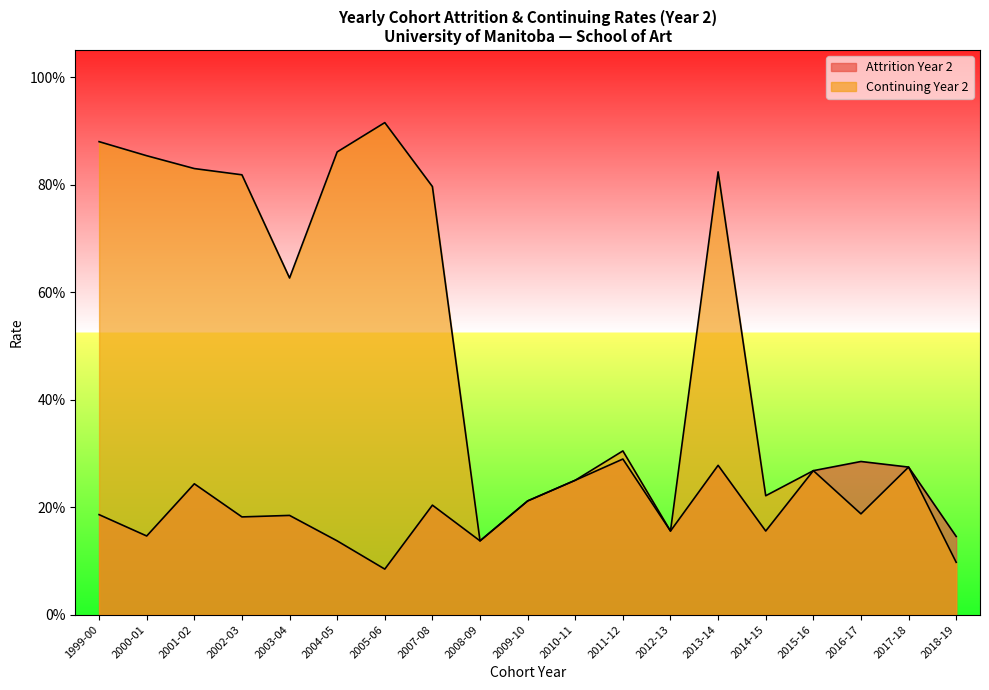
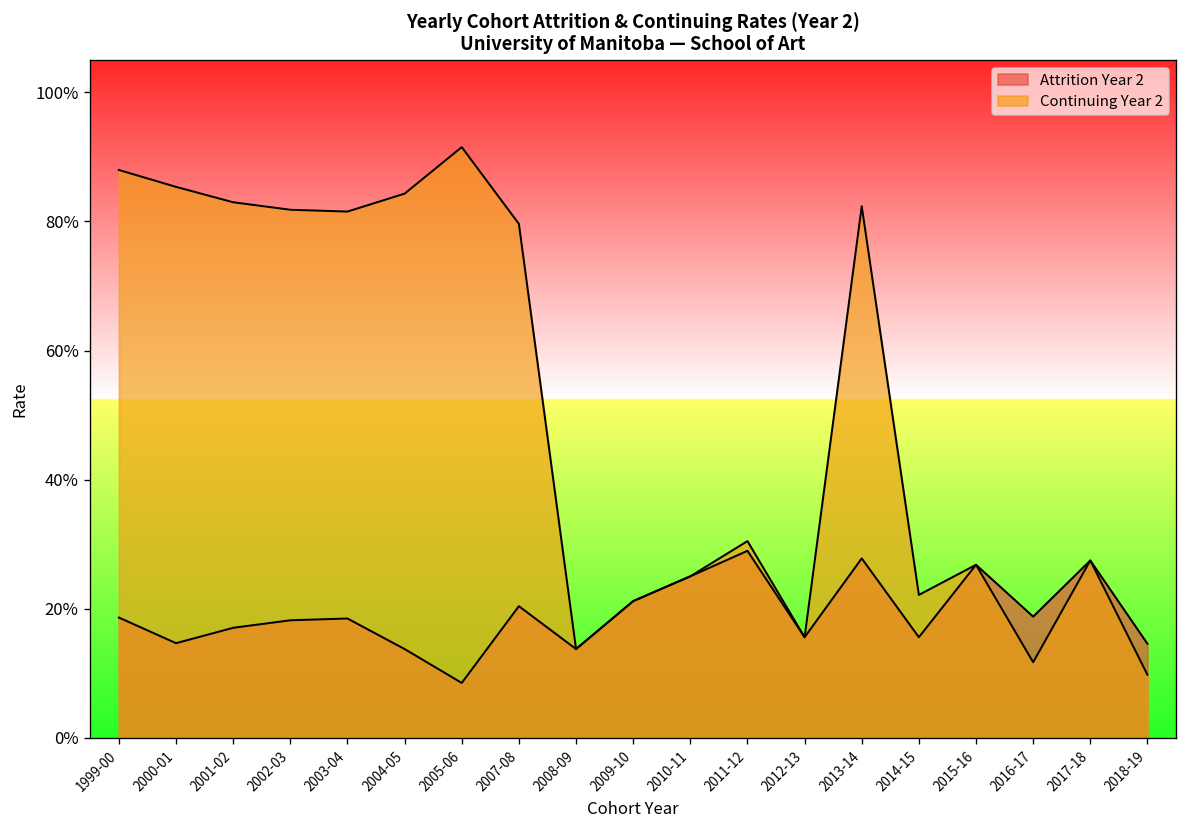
  {
    "Attrition Year 2": {
      "1999-00": "19%",
      "2000-01": "15%",
-     "2001-02": "24%",
+     "2001-02": "17%",
      "2002-03": "18%",
      "2003-04": "18%",
      "2004-05": "14%",
      "2005-06": "8%",
      "2007-08": "20%",
      "2011-12": "29%",
      "2013-14": "28%",
      "2014-15": "16%",
-     "2016-17": "28%",
+     "2016-17": "19%",
      "2018-19": "15%"
    },
    "Continuing Year 2": {
      "1999-00": "88%",
      "2000-01": "85%",
      "2001-02": "83%",
      "2002-03": "82%",
-     "2003-04": "63%",
-     "2004-05": "86%",
+     "2003-04": "82%",
+     "2004-05": "84%",
      "2005-06": "92%",
      "2007-08": "80%",
      "2011-12": "30%",
      "2013-14": "82%",
      "2014-15": "22%",
-     "2016-17": "19%",
+     "2016-17": "12%",
      "2018-19": "10%"
    }
  }
